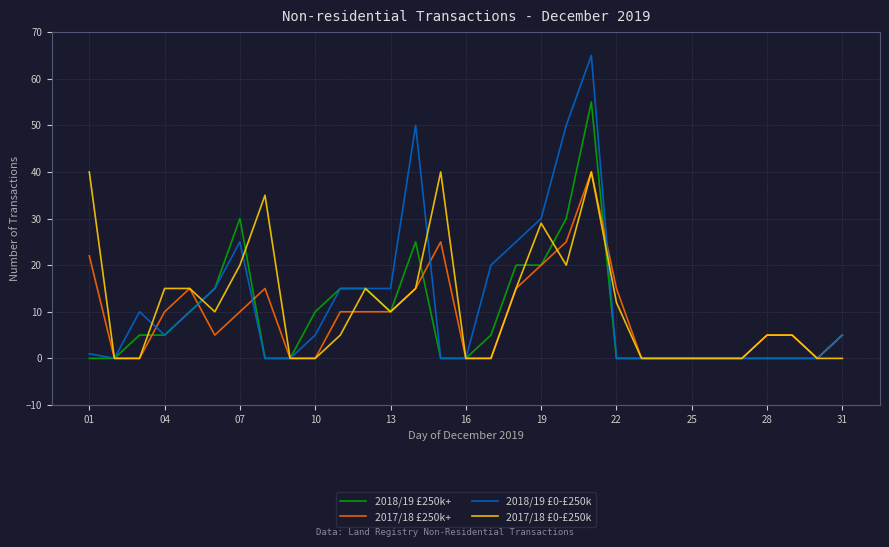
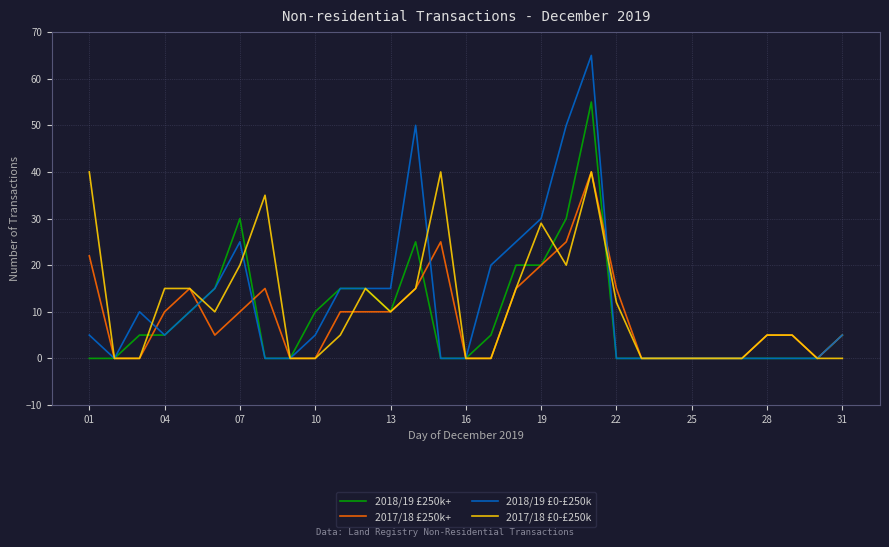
  {
    "2018/19 £250k+": {
      "01": 0,
      "07": 30,
      "10": 10
    },
    "2017/18 £250k+": {
      "01": 22,
      "04": 10,
      "07": 10,
      "22": 15
    },
    "2018/19 £0-£250k": {
-     "01": 1,
+     "01": 5,
      "07": 25,
      "10": 5,
      "13": 15,
      "19": 30
    },
    "2017/18 £0-£250k": {
      "01": 40,
      "04": 15,
      "07": 20,
      "19": 29,
      "22": 12,
      "31": 0
    }
  }
